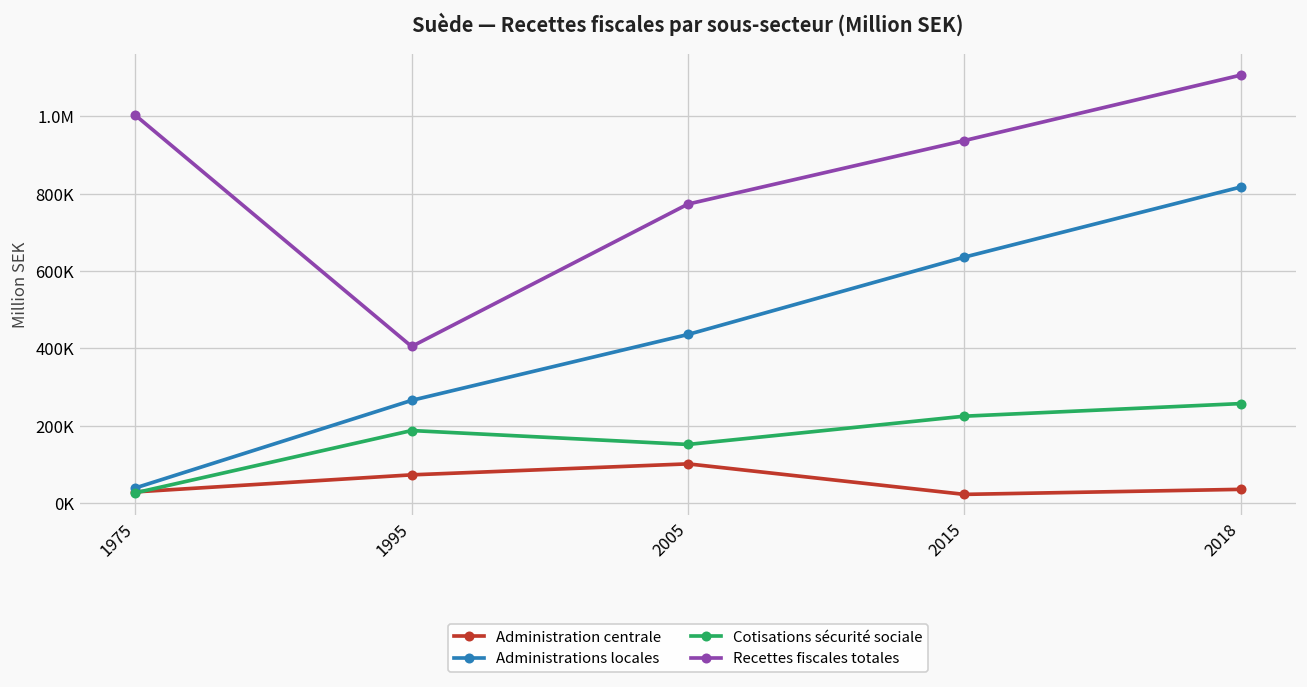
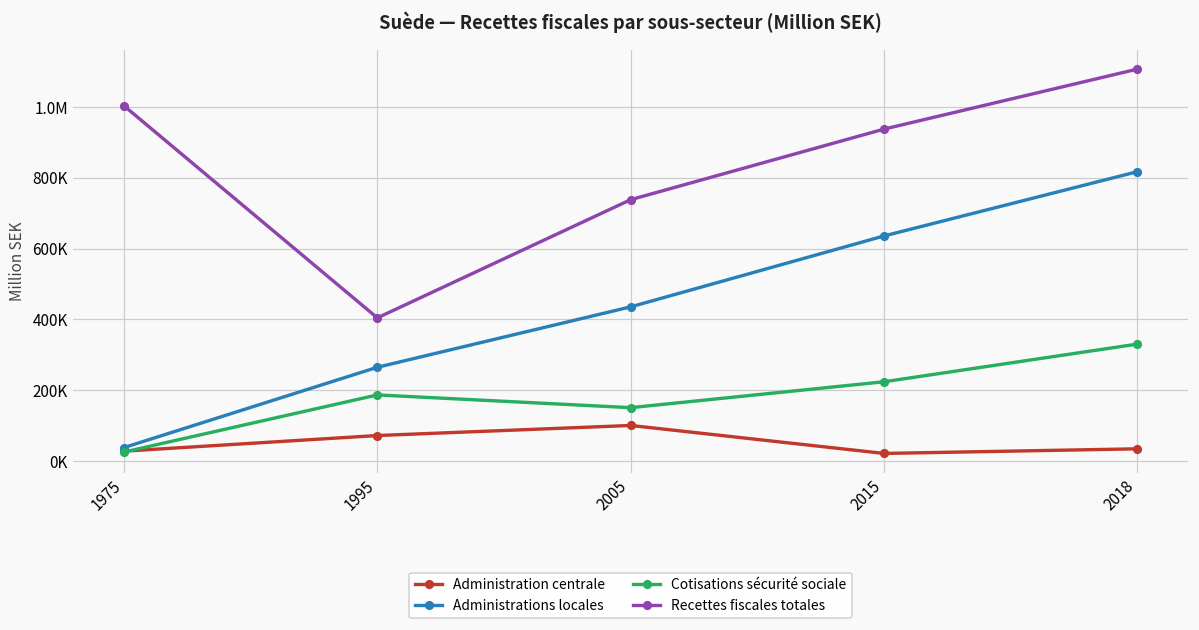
  {
    "Administration centrale": {
      "1995": 70000,
      "2005": 100000,
      "2015": 20000,
      "2018": 30000
    },
    "Administrations locales": {
      "1975": 40000,
      "1995": 270000,
      "2005": 440000,
      "2015": 640000,
      "2018": 820000
    },
    "Cotisations sécurité sociale": {
      "1995": 190000,
      "2005": 150000,
      "2015": 220000,
-     "2018": 260000
+     "2018": 330000
    },
    "Recettes fiscales totales": {
      "1975": 1000000,
      "1995": 400000,
-     "2005": 770000,
+     "2005": 740000,
      "2015": 940000,
      "2018": 1110000
    }
  }
